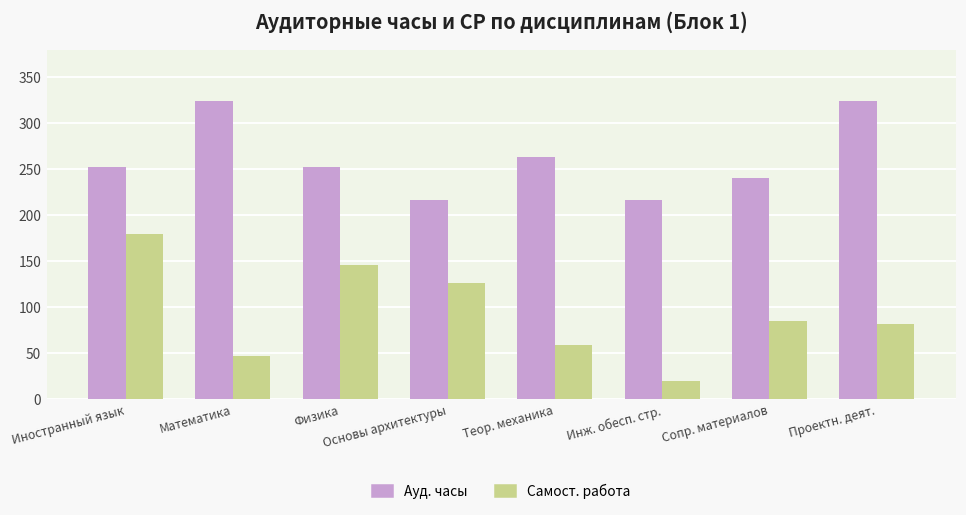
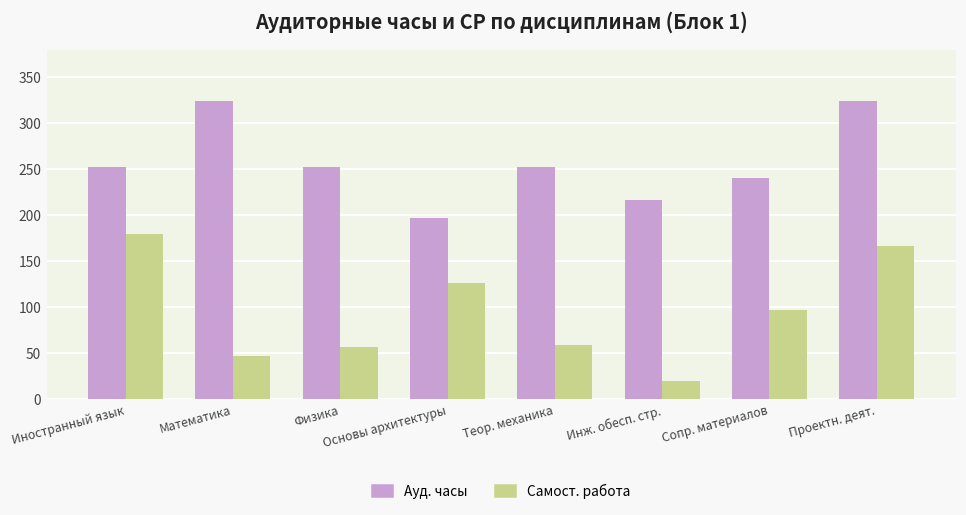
  {
    "Ауд. часы": {
      "Иностранный язык": 250,
      "Математика": 320,
      "Физика": 250,
-     "Основы архитектуры": 220,
-     "Теор. механика": 260,
+     "Основы архитектуры": 200,
+     "Теор. механика": 250,
      "Инж. обесп. стр.": 220,
      "Сопр. материалов": 240,
      "Проектн. деят.": 320
    },
    "Самост. работа": {
      "Иностранный язык": 180,
      "Математика": 50,
-     "Физика": 150,
+     "Физика": 60,
      "Основы архитектуры": 130,
      "Теор. механика": 60,
      "Инж. обесп. стр.": 20,
-     "Сопр. материалов": 80,
-     "Проектн. деят.": 80
+     "Сопр. материалов": 100,
+     "Проектн. деят.": 170
    }
  }
